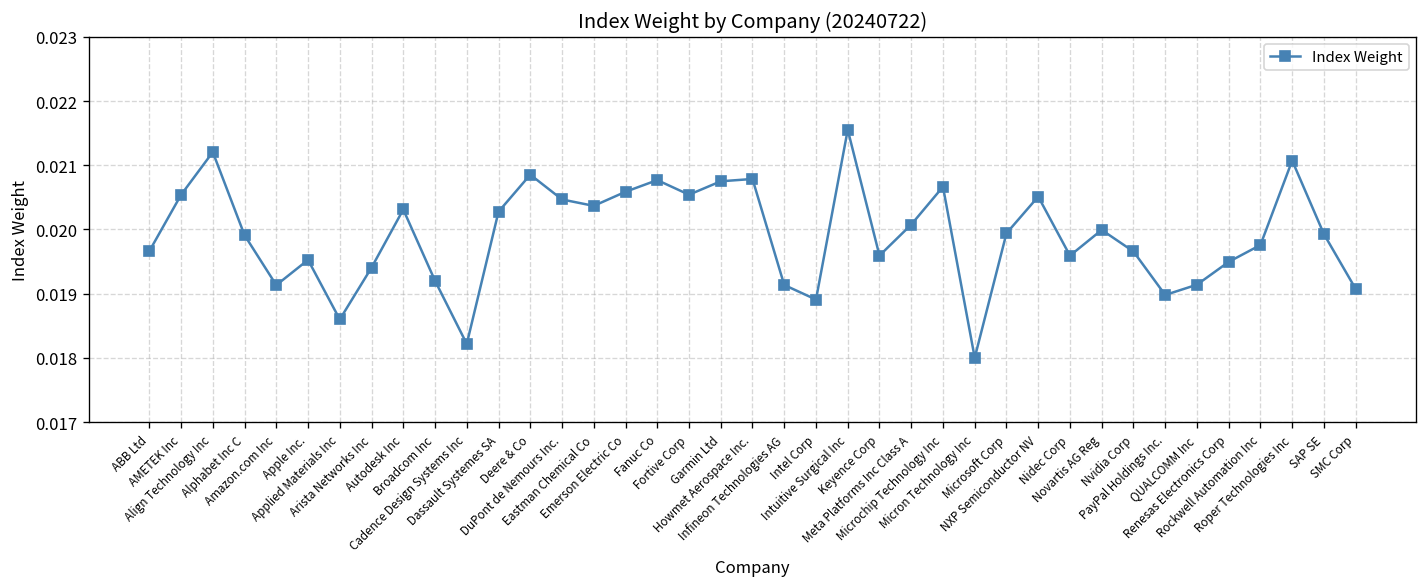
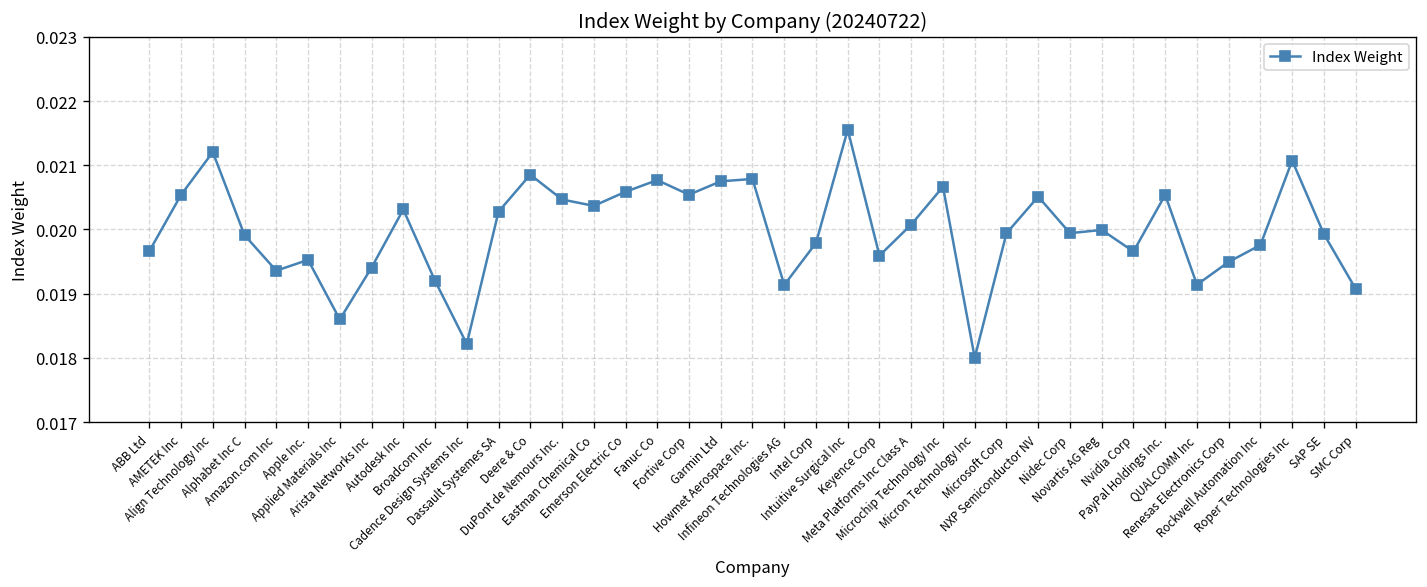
  {
    "ABB Ltd": 0.0197,
    "AMETEK Inc": 0.0205,
    "Align Technology Inc": 0.0212,
    "Alphabet Inc C": 0.0199,
-   "Amazon.com Inc": 0.0191,
+   "Amazon.com Inc": 0.0194,
    "Apple Inc.": 0.0195,
    "Applied Materials Inc": 0.0186,
    "Arista Networks Inc": 0.0194,
    "Autodesk Inc": 0.0203,
    "Broadcom Inc": 0.0192,
    "Cadence Design Systems Inc": 0.0182,
    "Dassault Systemes SA": 0.0203,
    "Deere & Co": 0.0209,
    "DuPont de Nemours Inc.": 0.0205,
    "Eastman Chemical Co": 0.0204,
    "Emerson Electric Co": 0.0206,
    "Fanuc Co": 0.0208,
    "Fortive Corp": 0.0205,
    "Garmin Ltd": 0.0208,
    "Howmet Aerospace Inc.": 0.0208,
    "Infineon Technologies AG": 0.0191,
-   "Intel Corp": 0.0189,
+   "Intel Corp": 0.0198,
    "Intuitive Surgical Inc": 0.0216,
    "Keyence Corp": 0.0196,
    "Meta Platforms Inc Class A": 0.0201,
    "Microchip Technology Inc": 0.0207,
    "Micron Technology Inc": 0.0180,
    "Microsoft Corp": 0.0199,
    "NXP Semiconductor NV": 0.0205,
-   "Nidec Corp": 0.0196,
+   "Nidec Corp": 0.0199,
    "Novartis AG Reg": 0.0200,
    "Nvidia Corp": 0.0197,
-   "PayPal Holdings Inc.": 0.0190,
+   "PayPal Holdings Inc.": 0.0205,
    "QUALCOMM Inc": 0.0191,
    "Renesas Electronics Corp": 0.0195,
    "Rockwell Automation Inc": 0.0198,
    "Roper Technologies Inc": 0.0211,
    "SAP SE": 0.0199,
    "SMC Corp": 0.0191
  }
